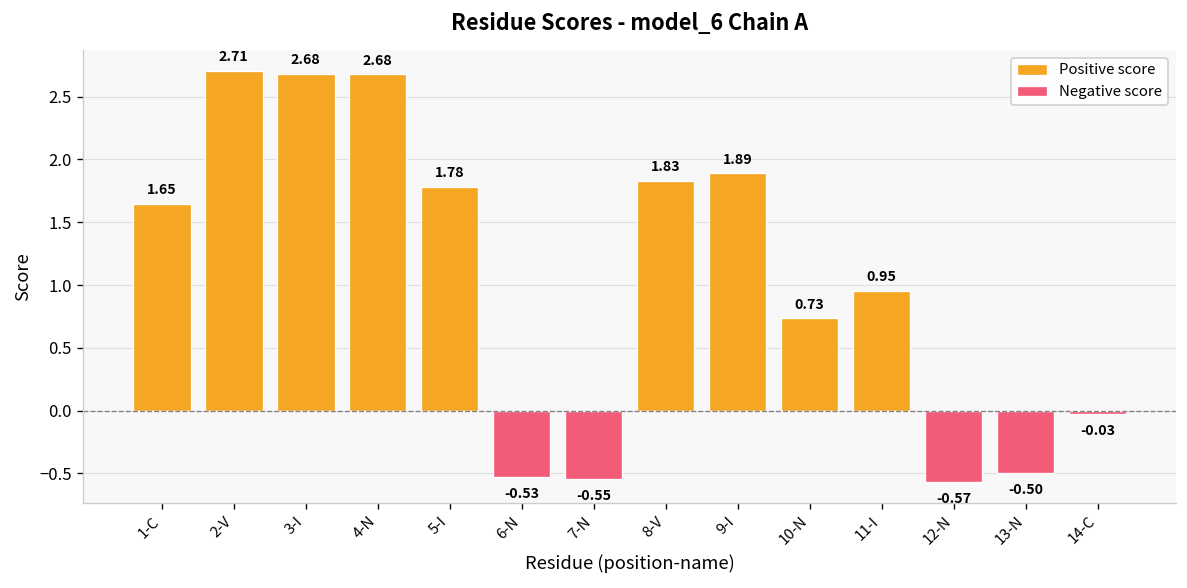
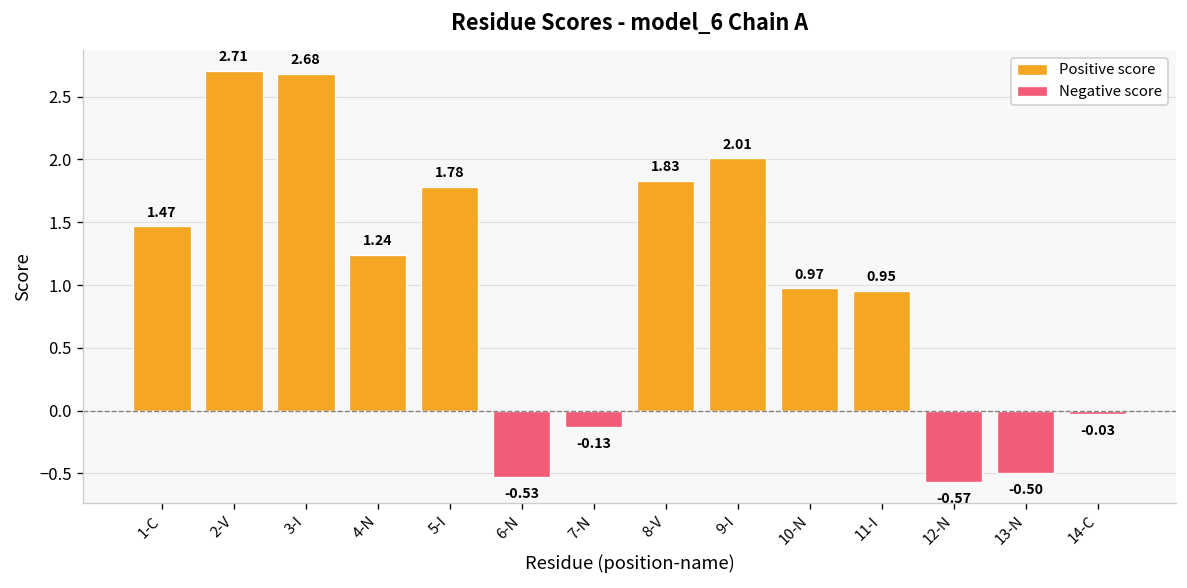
  {
    "Positive score": {
-     "1-C": 1.65,
+     "1-C": 1.47,
      "2-V": 2.71,
      "3-I": 2.68,
-     "4-N": 2.68,
+     "4-N": 1.24,
      "5-I": 1.78,
      "8-V": 1.83,
-     "9-I": 1.89,
-     "10-N": 0.73,
+     "9-I": 2.01,
+     "10-N": 0.97,
      "11-I": 0.95
    },
    "Negative score": {
      "6-N": -0.53,
-     "7-N": -0.55,
+     "7-N": -0.13,
      "12-N": -0.57,
      "13-N": -0.50,
      "14-C": -0.03
    }
  }
